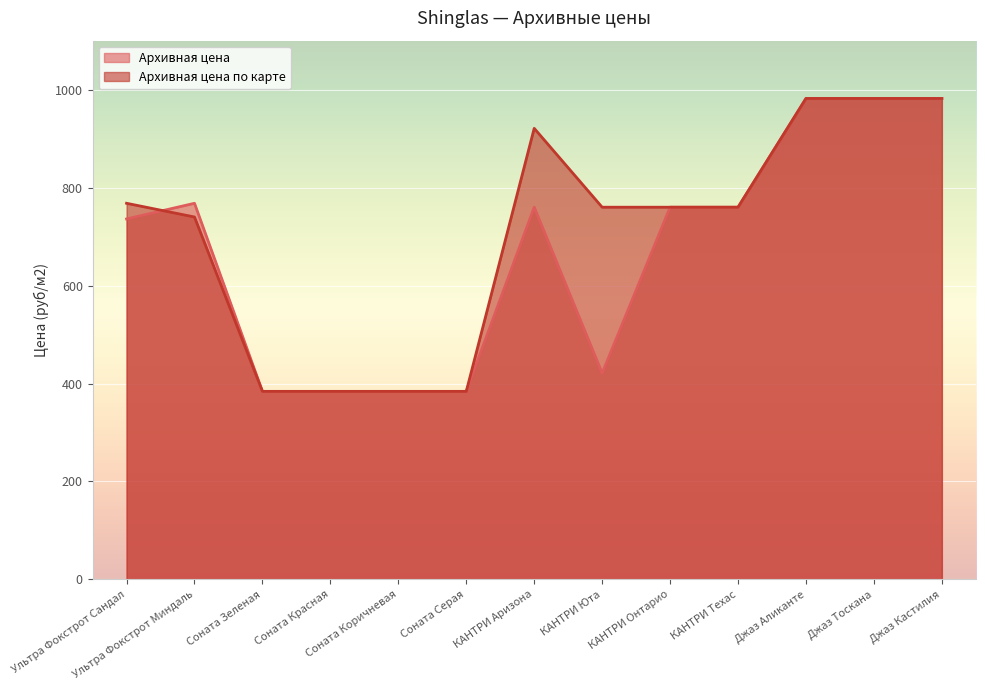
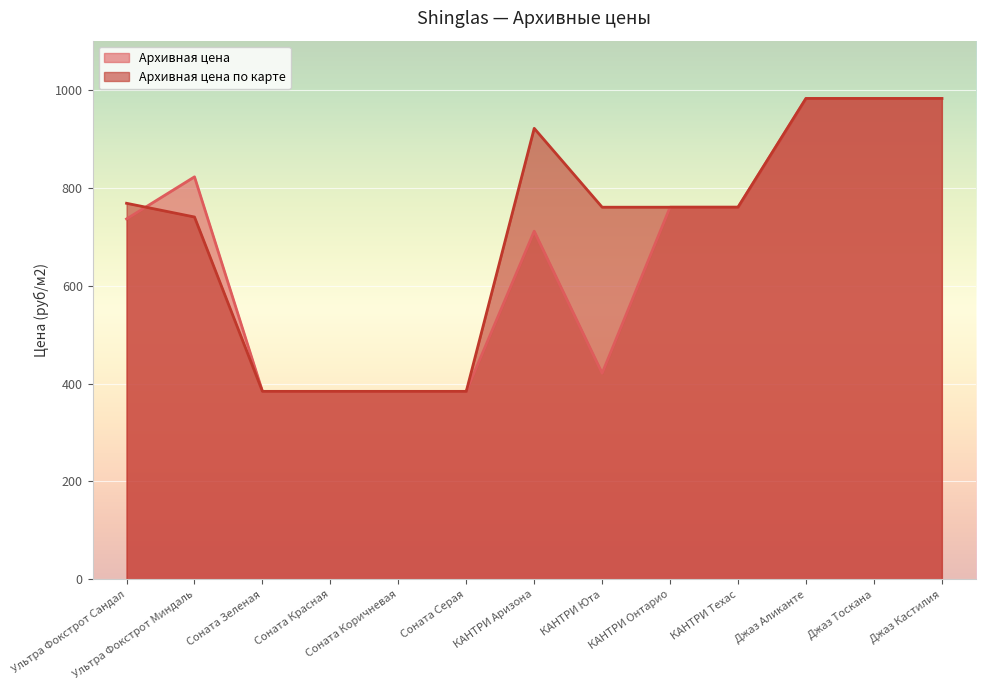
  {
    "Архивная цена": {
      "Ультра Фокстрот Сандал": 740,
-     "Ультра Фокстрот Миндаль": 770,
-     "КАНТРИ Аризона": 760,
+     "Ультра Фокстрот Миндаль": 820,
+     "КАНТРИ Аризона": 710,
      "КАНТРИ Юта": 420
    },
    "Архивная цена по карте": {
      "Ультра Фокстрот Сандал": 770,
      "Ультра Фокстрот Миндаль": 740,
      "КАНТРИ Аризона": 920,
      "КАНТРИ Юта": 760
    }
  }
